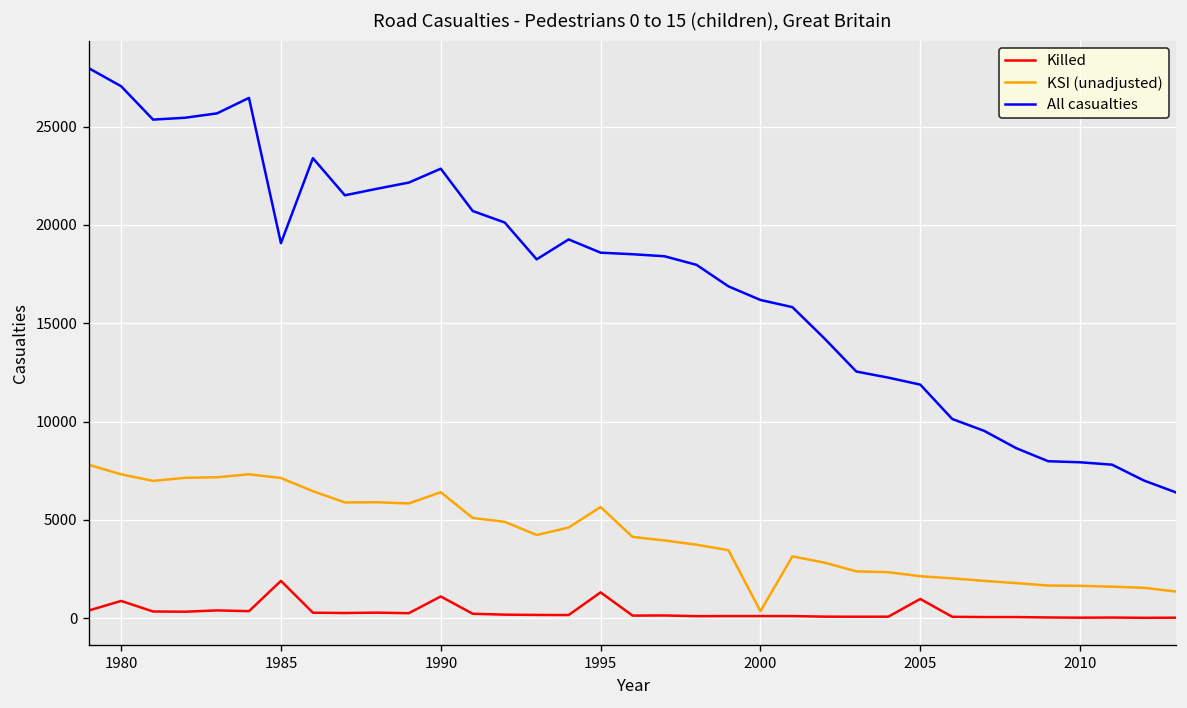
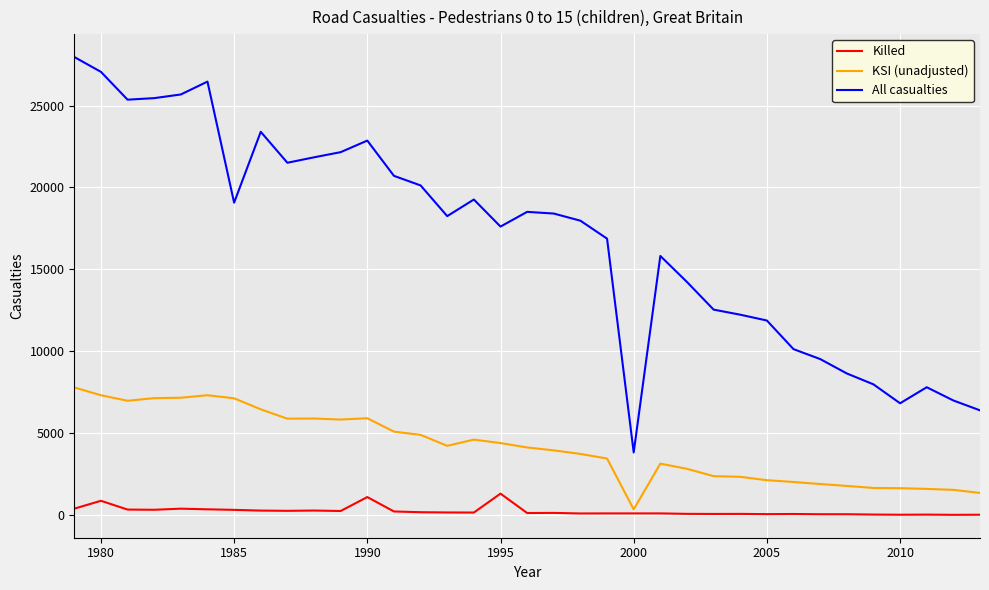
  {
    "Killed": {
      "1980": 900,
-     "1985": 1900,
+     "1985": 300,
      "1990": 1100,
      "1995": 1300,
      "2000": 100,
-     "2005": 1000,
+     "2005": 100,
      "2010": 0
    },
    "KSI (unadjusted)": {
      "1980": 7300,
      "1985": 7100,
-     "1990": 6400,
-     "1995": 5700,
+     "1990": 5900,
+     "1995": 4400,
      "2000": 400,
      "2005": 2100,
      "2010": 1600
    },
    "All casualties": {
      "1980": 27100,
      "1985": 19100,
      "1990": 22900,
-     "1995": 18600,
-     "2000": 16200,
+     "1995": 17600,
+     "2000": 3800,
      "2005": 11900,
-     "2010": 7900
+     "2010": 6800
    }
  }
